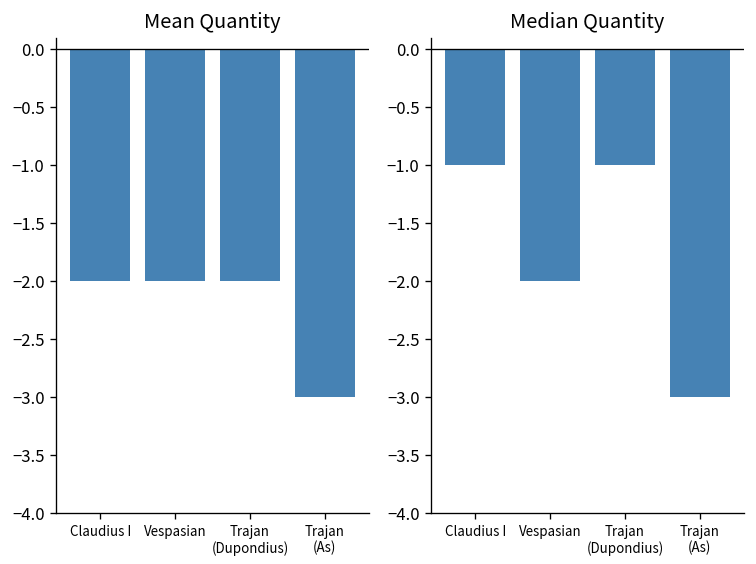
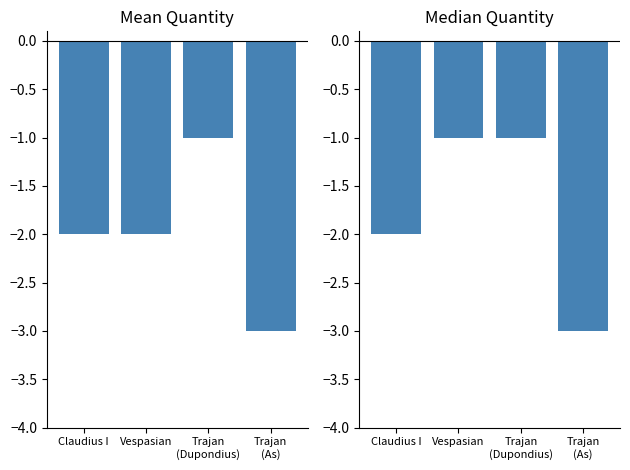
  {
    "Mean Quantity": {
      "Claudius I": -2,
      "Vespasian": -2,
-     "Trajan (Dupondius)": -2,
+     "Trajan (Dupondius)": -1,
      "Trajan (As)": -3
    },
    "Median Quantity": {
-     "Claudius I": -1,
-     "Vespasian": -2,
+     "Claudius I": -2,
+     "Vespasian": -1,
      "Trajan (Dupondius)": -1,
      "Trajan (As)": -3
    }
  }
